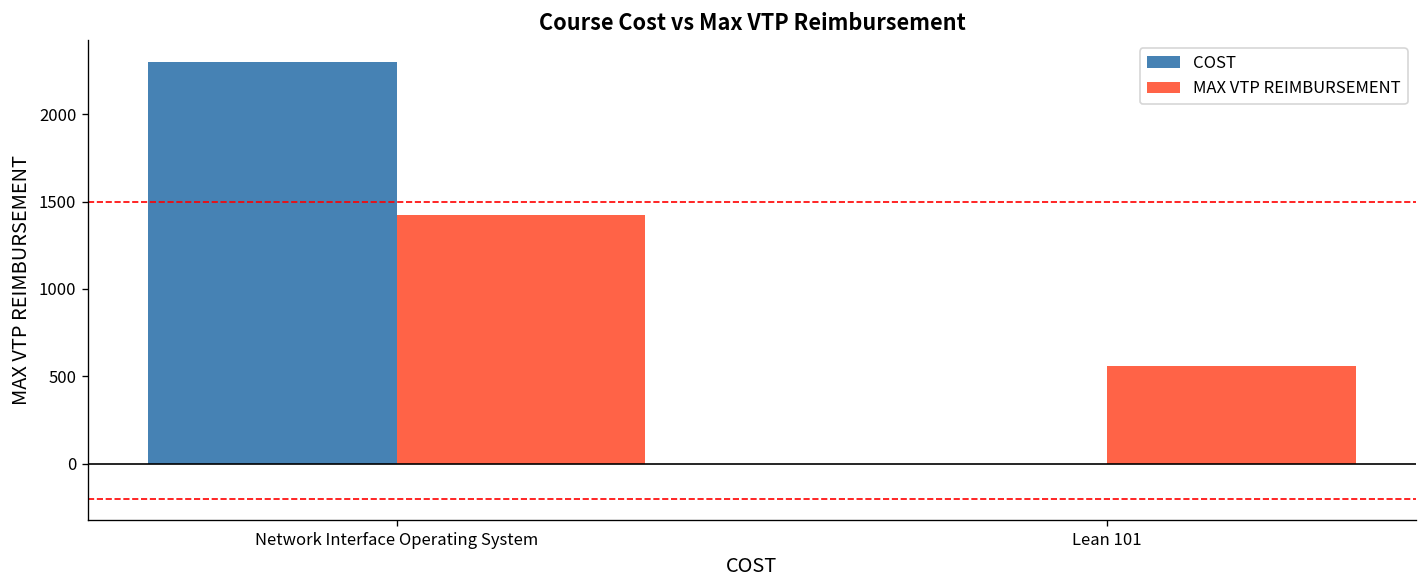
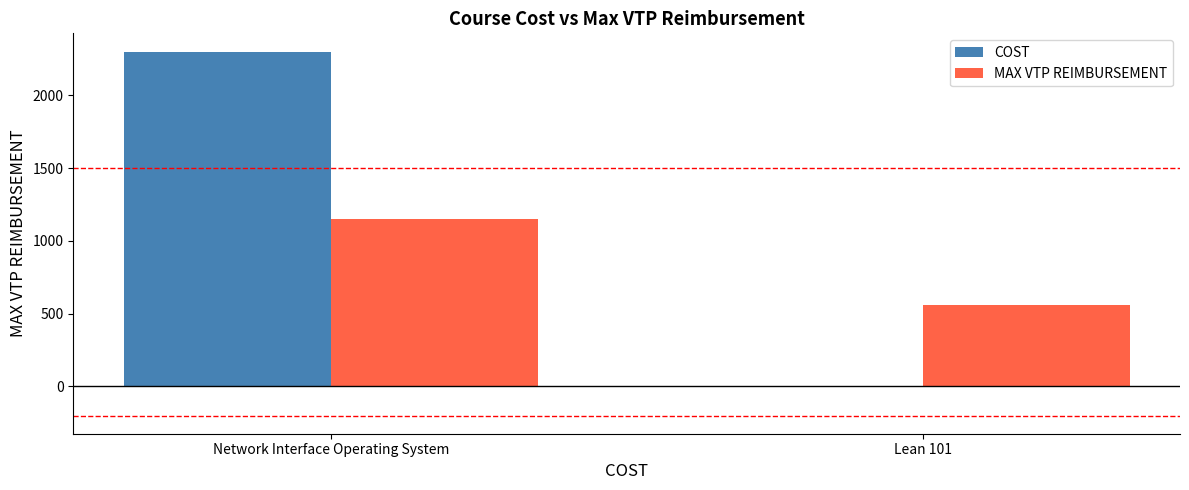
  {
    "COST": {
      "Network Interface Operating System": 2300,
      "Lean 101": 0
    },
    "MAX VTP REIMBURSEMENT": {
-     "Network Interface Operating System": 1420,
+     "Network Interface Operating System": 1150,
      "Lean 101": 560
    }
  }
